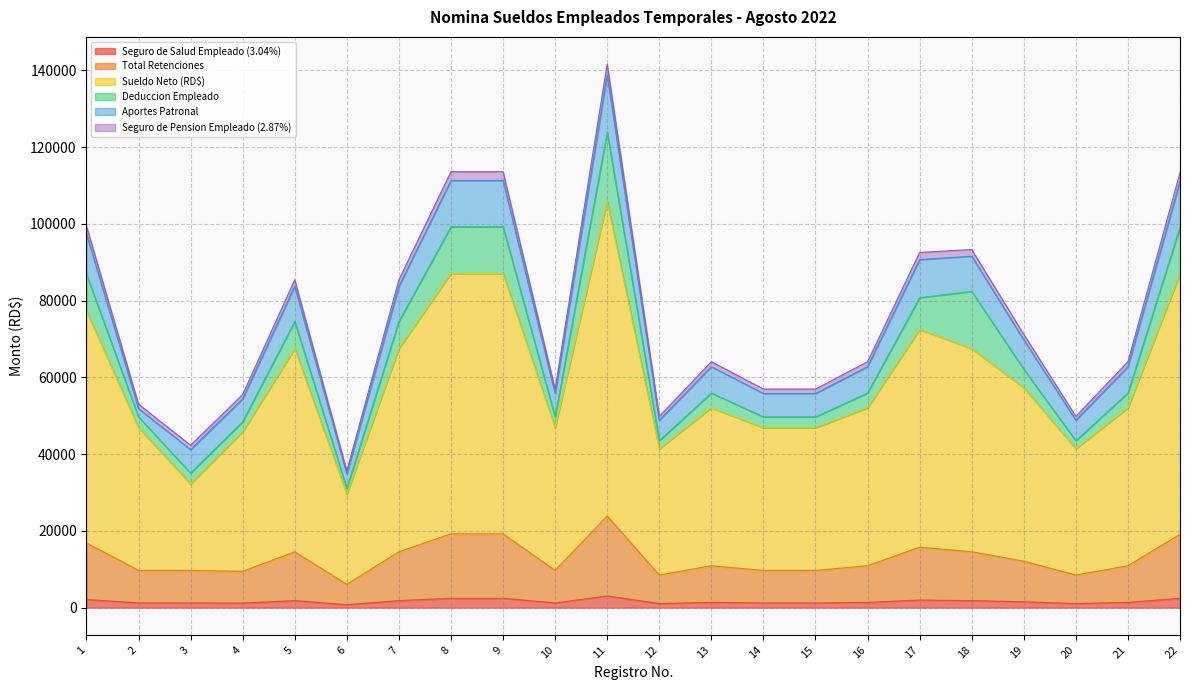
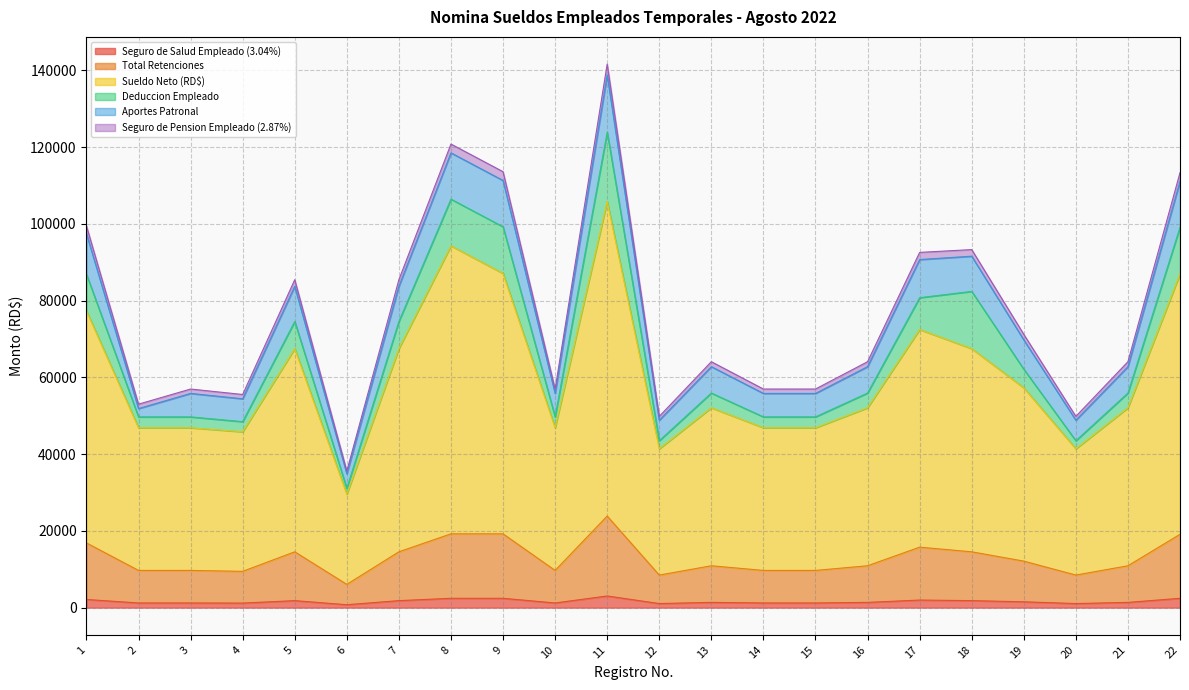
  {
    "Sueldo Neto (RD$)": {
      "1": 60000,
      "2": 37000,
-     "3": 23000,
+     "3": 37000,
      "4": 36000,
      "5": 53000,
      "6": 23000,
      "7": 53000,
-     "8": 68000,
+     "8": 75000,
      "9": 68000,
      "10": 37000,
      "11": 82000,
      "12": 33000,
      "13": 41000,
      "14": 37000,
      "15": 37000,
      "16": 41000,
      "17": 57000,
      "18": 53000,
      "19": 45000,
      "20": 33000,
      "21": 41000,
      "22": 68000
    },
    "Deduccion Empleado": {
      "1": 10000,
      "2": 3000,
      "3": 3000,
      "4": 3000,
      "5": 7000,
      "6": 2000,
      "7": 7000,
      "8": 12000,
      "9": 12000,
      "10": 3000,
      "11": 18000,
      "12": 2000,
      "13": 4000,
      "14": 3000,
      "15": 3000,
      "16": 4000,
      "17": 8000,
      "18": 15000,
      "19": 5000,
      "20": 2000,
      "21": 4000,
      "22": 12000
    },
    "Aportes Patronal": {
      "1": 11000,
      "2": 2000,
      "3": 6000,
      "4": 6000,
      "5": 9000,
      "6": 4000,
      "7": 9000,
      "8": 12000,
      "9": 12000,
      "10": 6000,
      "11": 15000,
      "12": 5000,
      "13": 7000,
      "14": 6000,
      "15": 6000,
      "16": 7000,
      "17": 10000,
      "18": 9000,
      "19": 8000,
      "20": 5000,
      "21": 7000,
      "22": 12000
    },
    "Seguro de Pension Empleado (2.87%)": {
      "1": 2000,
      "2": 1000,
      "3": 1000,
      "4": 1000,
      "5": 2000,
      "6": 1000,
      "7": 2000,
      "8": 2000,
      "9": 2000,
      "10": 1000,
      "11": 3000,
      "12": 1000,
      "13": 1000,
      "14": 1000,
      "15": 1000,
      "16": 1000,
      "17": 2000,
      "18": 2000,
      "19": 1000,
      "20": 1000,
      "21": 1000,
      "22": 2000
    }
  }
